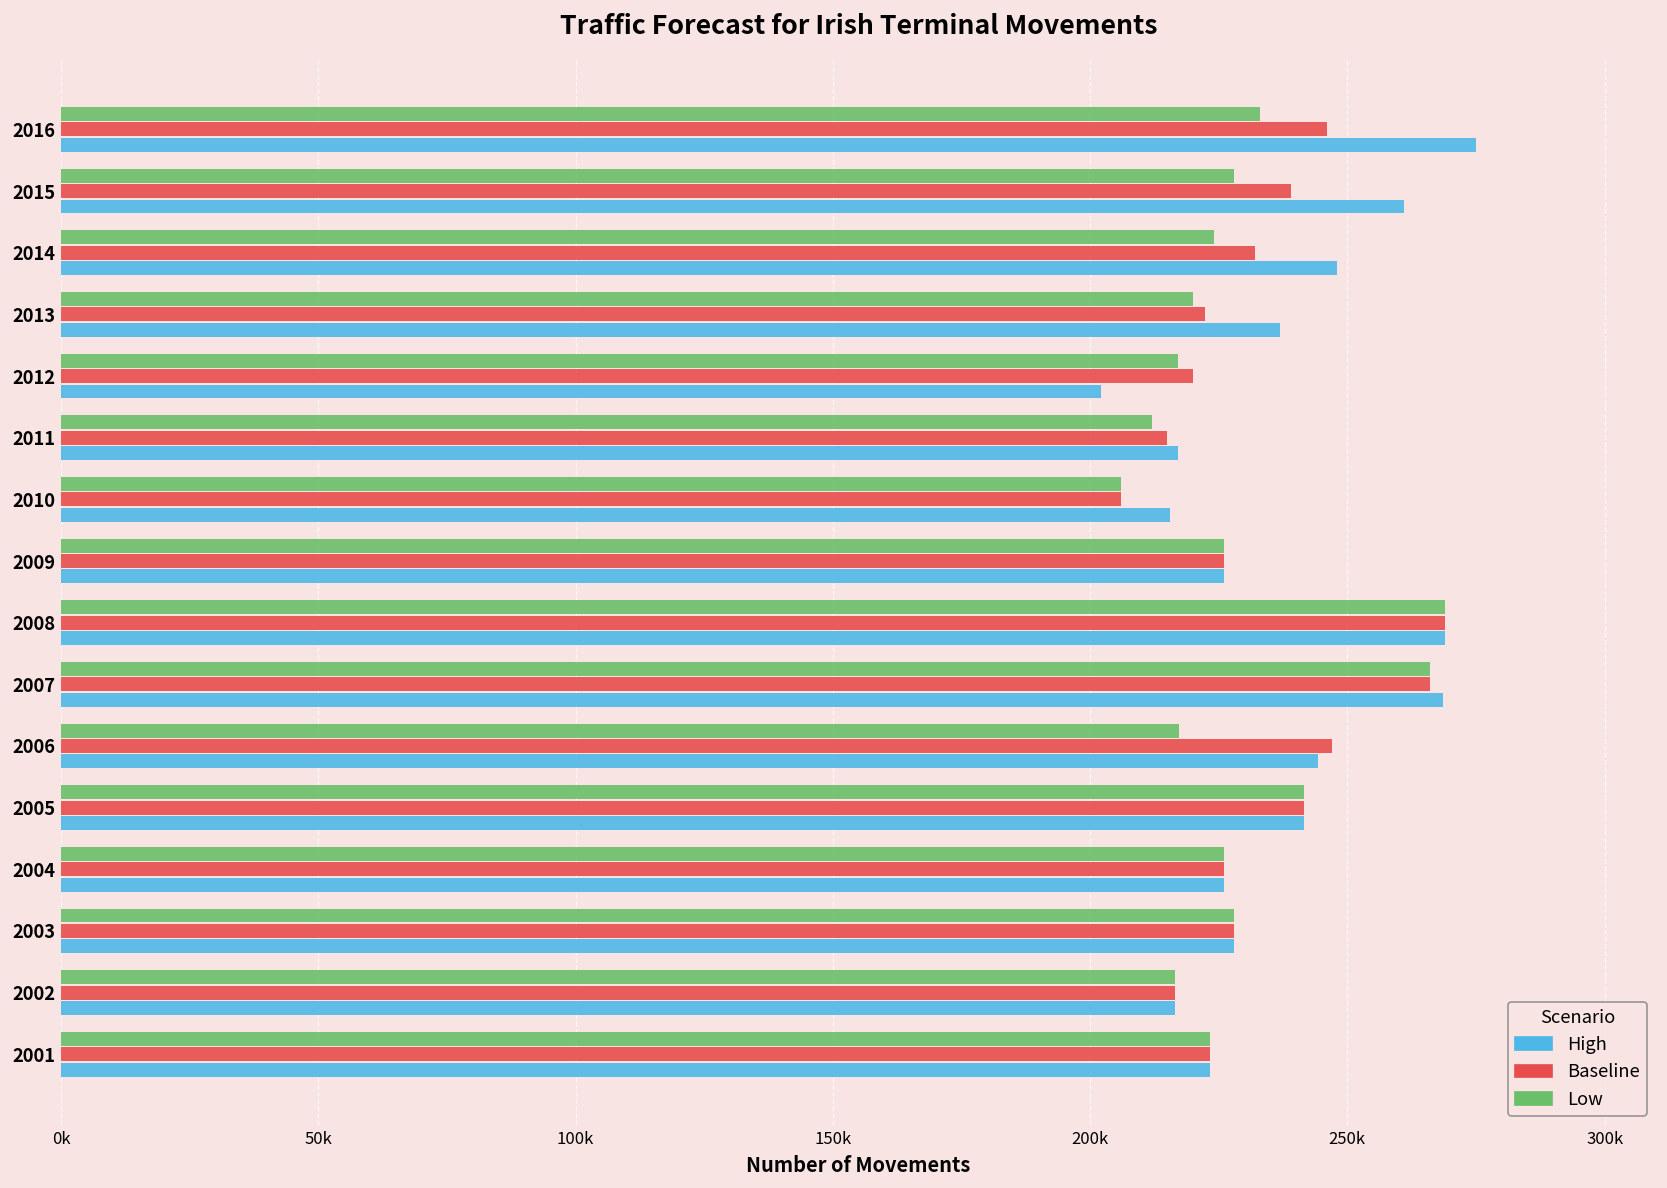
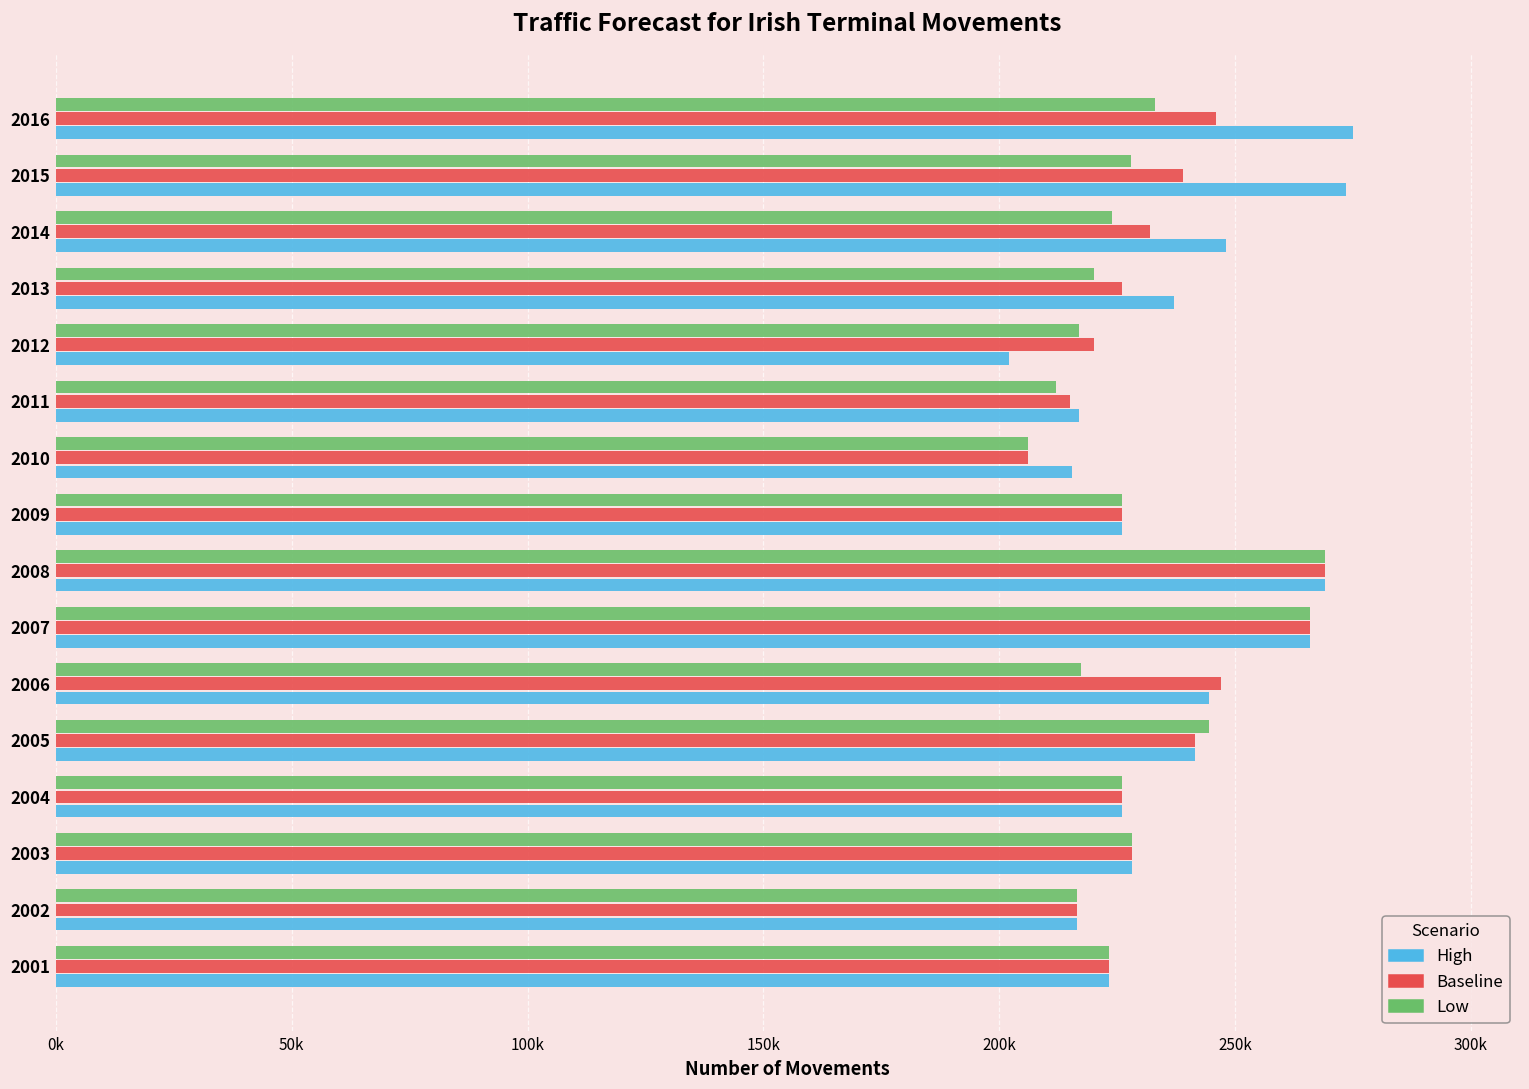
  {
    "High": {
      "2016": 275000,
-     "2015": 261000,
+     "2015": 274000,
      "2014": 248000,
      "2013": 237000,
      "2012": 202000,
      "2011": 217000,
      "2010": 215000,
      "2009": 226000,
      "2008": 269000,
-     "2007": 269000,
+     "2007": 266000,
      "2006": 244000,
      "2005": 242000,
      "2004": 226000,
      "2003": 228000,
      "2002": 217000,
      "2001": 223000
    },
    "Baseline": {
      "2016": 246000,
      "2015": 239000,
      "2014": 232000,
-     "2013": 222000,
+     "2013": 226000,
      "2012": 220000,
      "2011": 215000,
      "2010": 206000,
      "2009": 226000,
      "2008": 269000,
      "2007": 266000,
      "2006": 247000,
      "2005": 242000,
      "2004": 226000,
      "2003": 228000,
      "2002": 217000,
      "2001": 223000
    },
    "Low": {
      "2016": 233000,
      "2015": 228000,
      "2014": 224000,
      "2013": 220000,
      "2012": 217000,
      "2011": 212000,
      "2010": 206000,
      "2009": 226000,
      "2008": 269000,
      "2007": 266000,
      "2006": 217000,
-     "2005": 242000,
+     "2005": 244000,
      "2004": 226000,
      "2003": 228000,
      "2002": 217000,
      "2001": 223000
    }
  }
